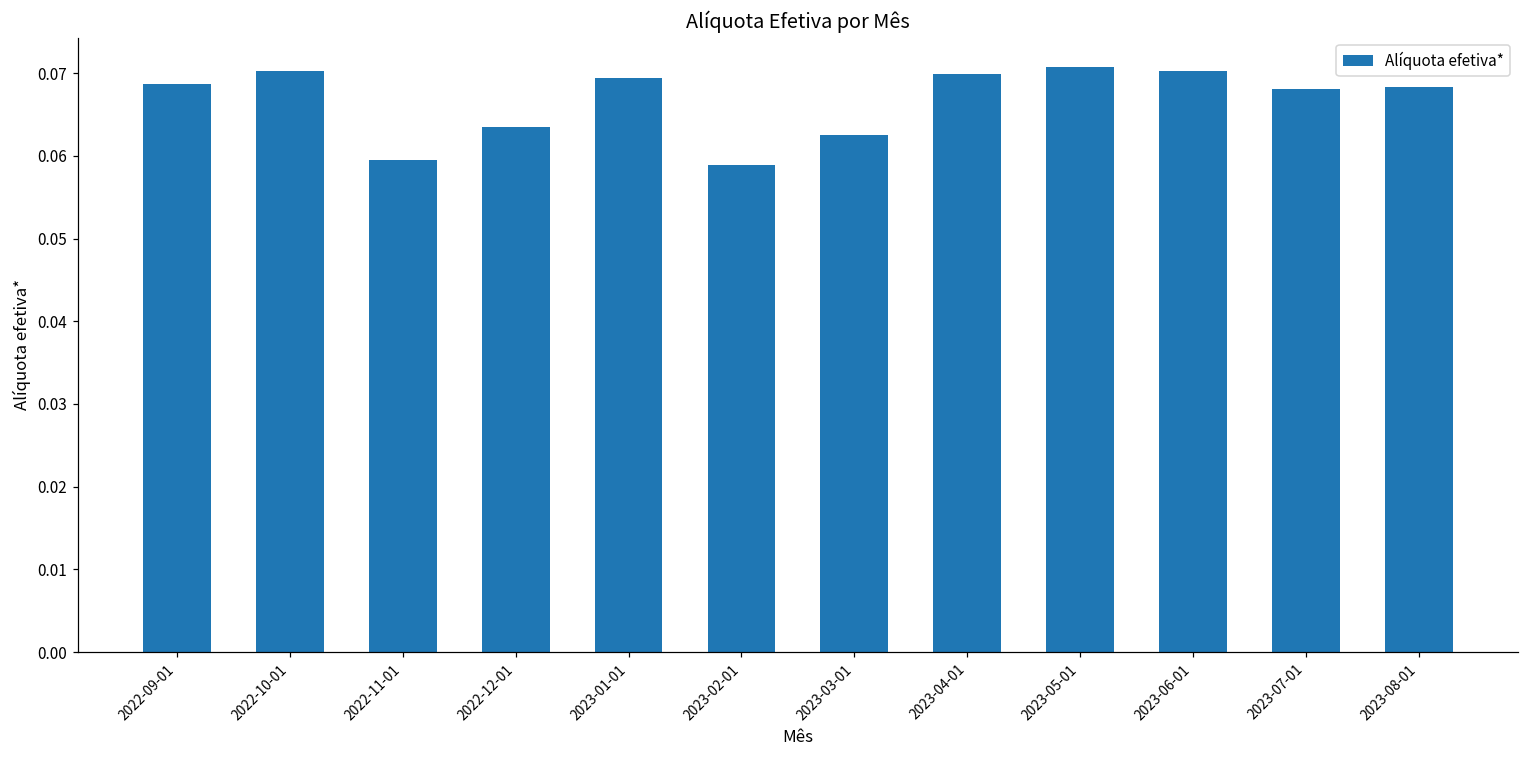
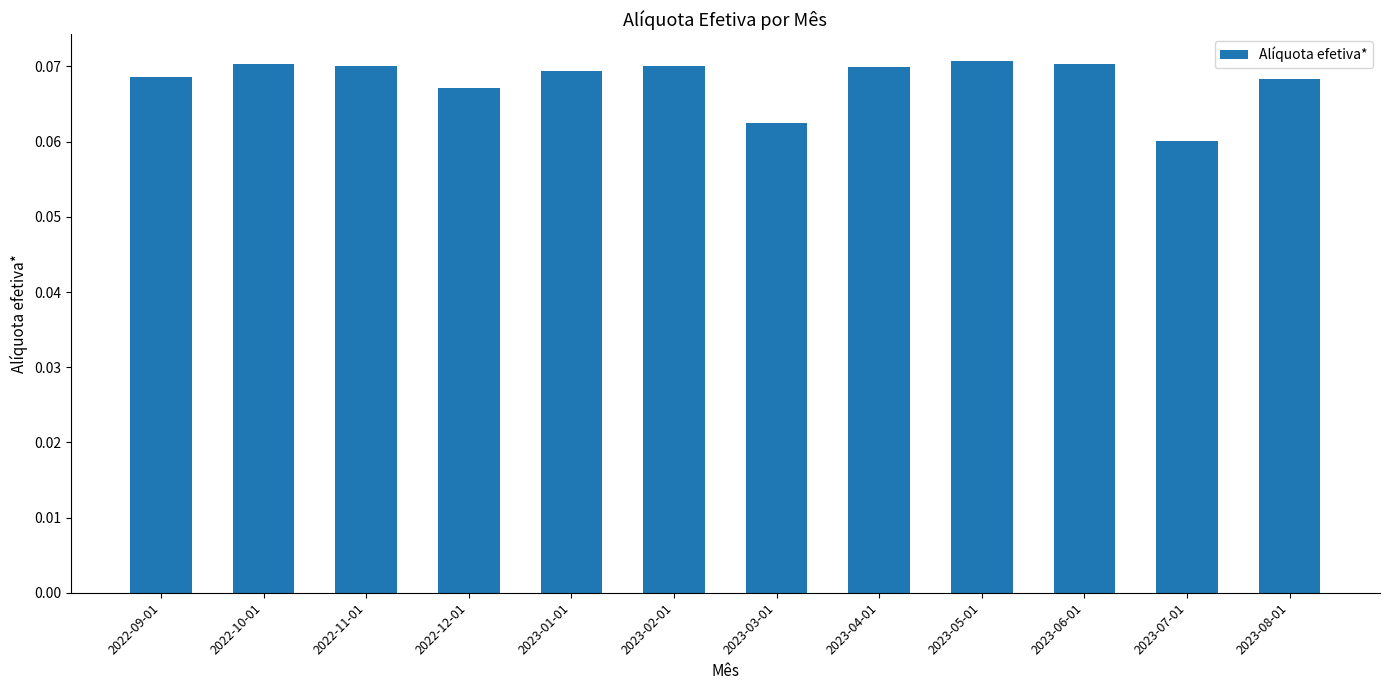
  {
    "2022-09-01": 0.069,
    "2022-10-01": 0.070,
-   "2022-11-01": 0.060,
-   "2022-12-01": 0.063,
+   "2022-11-01": 0.070,
+   "2022-12-01": 0.067,
    "2023-01-01": 0.069,
-   "2023-02-01": 0.059,
+   "2023-02-01": 0.070,
    "2023-03-01": 0.063,
    "2023-04-01": 0.070,
    "2023-05-01": 0.071,
    "2023-06-01": 0.070,
-   "2023-07-01": 0.068,
+   "2023-07-01": 0.060,
    "2023-08-01": 0.068
  }
